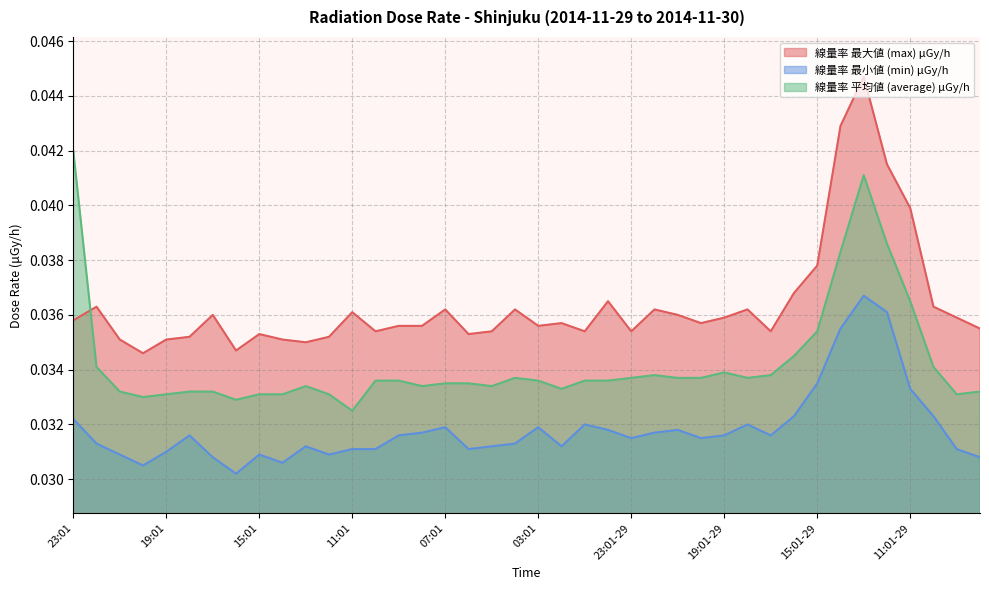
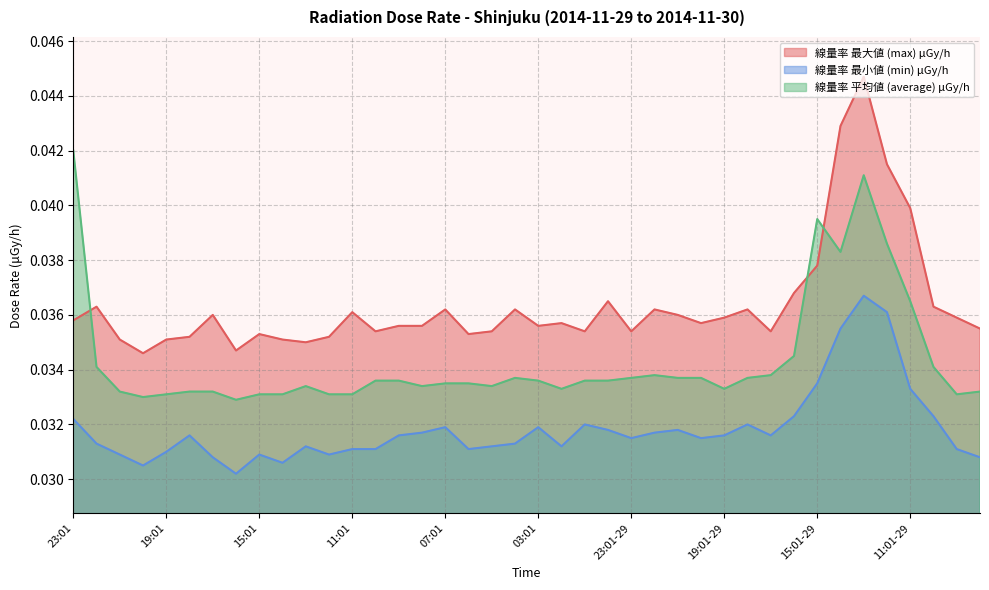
  {
    "線量率 最大値 (max) μGy/h": {
      "23:01": 0.0358,
      "19:01": 0.0351,
      "15:01": 0.0353,
      "11:01": 0.0361,
      "07:01": 0.0362,
      "03:01": 0.0356,
      "23:01-29": 0.0354,
      "19:01-29": 0.0359,
      "15:01-29": 0.0378,
      "11:01-29": 0.0399
    },
    "線量率 最小値 (min) μGy/h": {
      "23:01": 0.0322,
      "19:01": 0.0310,
      "15:01": 0.0309,
      "11:01": 0.0311,
      "07:01": 0.0319,
      "03:01": 0.0319,
      "23:01-29": 0.0315,
      "19:01-29": 0.0316,
      "15:01-29": 0.0335,
      "11:01-29": 0.0333
    },
    "線量率 平均値 (average) μGy/h": {
      "23:01": 0.0420,
      "19:01": 0.0331,
      "15:01": 0.0331,
-     "11:01": 0.0325,
+     "11:01": 0.0331,
      "07:01": 0.0335,
      "03:01": 0.0336,
      "23:01-29": 0.0337,
-     "19:01-29": 0.0339,
-     "15:01-29": 0.0354,
+     "19:01-29": 0.0333,
+     "15:01-29": 0.0395,
      "11:01-29": 0.0365
    }
  }
